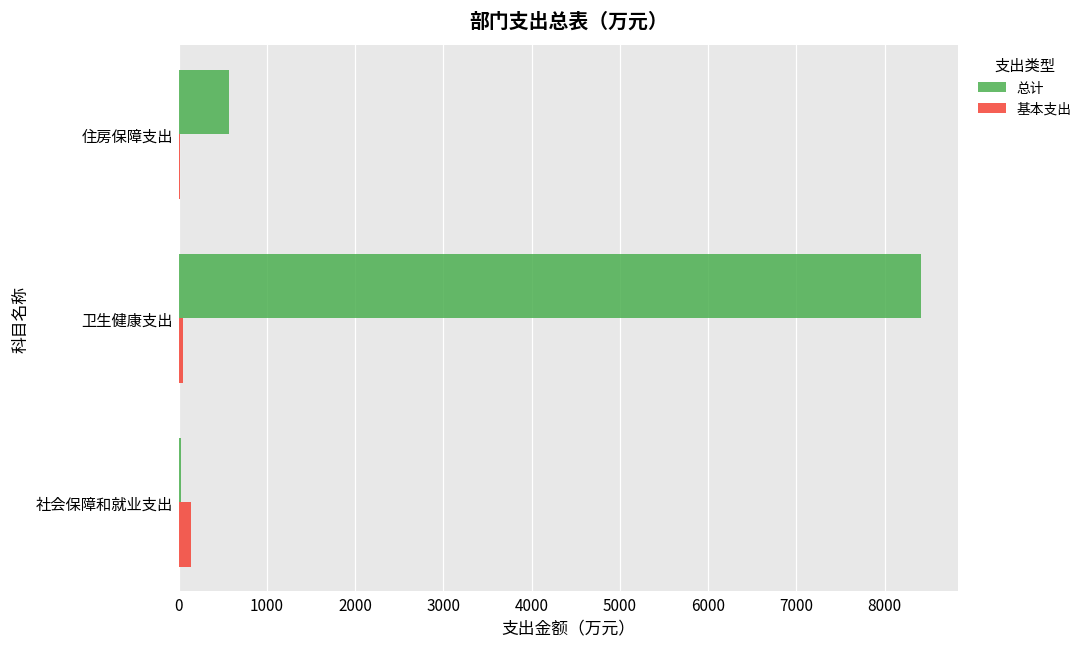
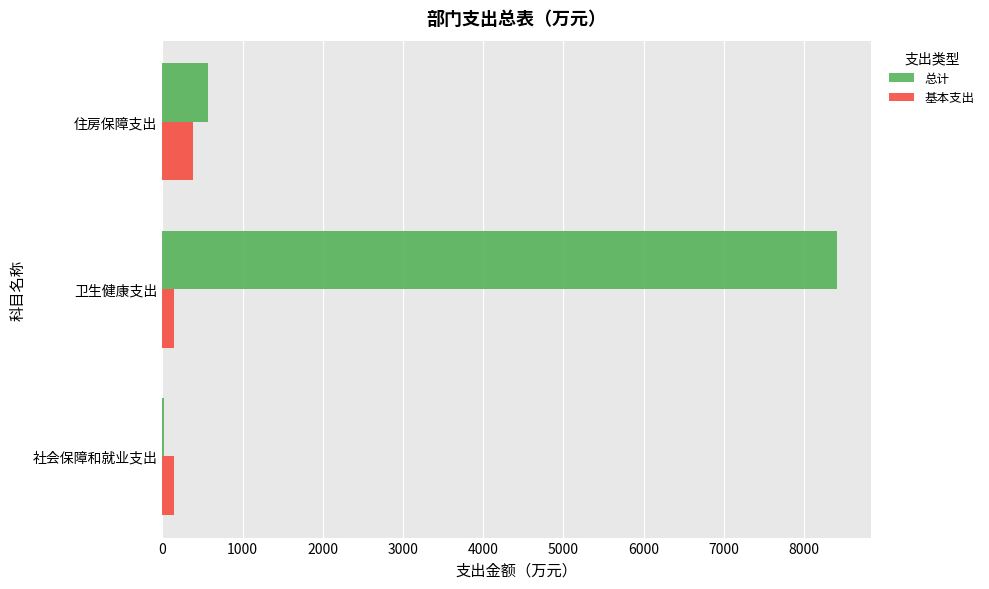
  {
    "总计": {
      "住房保障支出": 600,
      "卫生健康支出": 8400
    },
    "基本支出": {
-     "住房保障支出": 0,
-     "卫生健康支出": 0,
+     "住房保障支出": 400,
+     "卫生健康支出": 200,
      "社会保障和就业支出": 100
    }
  }
